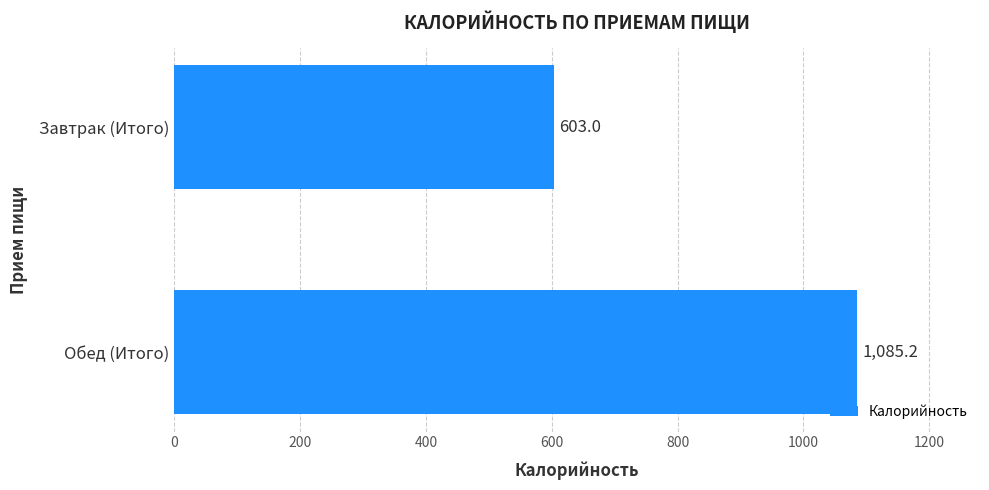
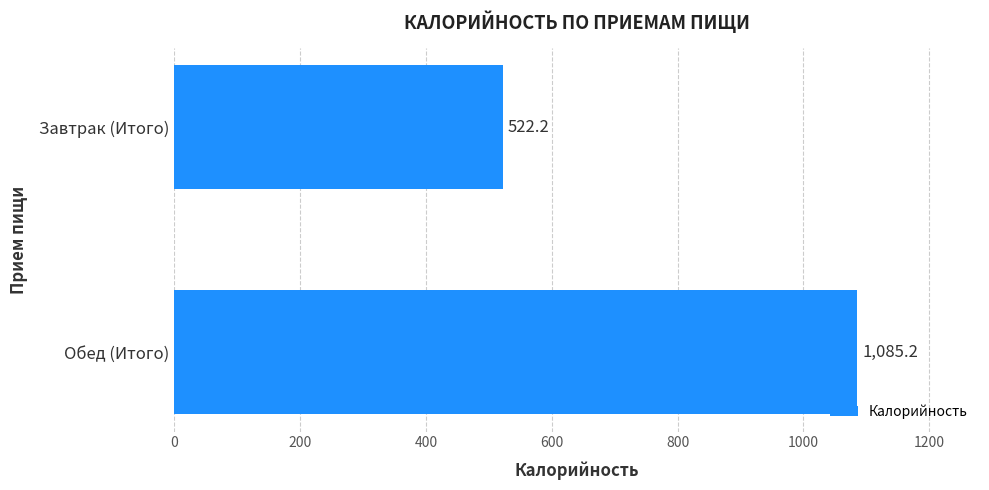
  {
-   "Завтрак (Итого)": "603.0",
+   "Завтрак (Итого)": "522.2",
    "Обед (Итого)": "1,085.2"
  }
